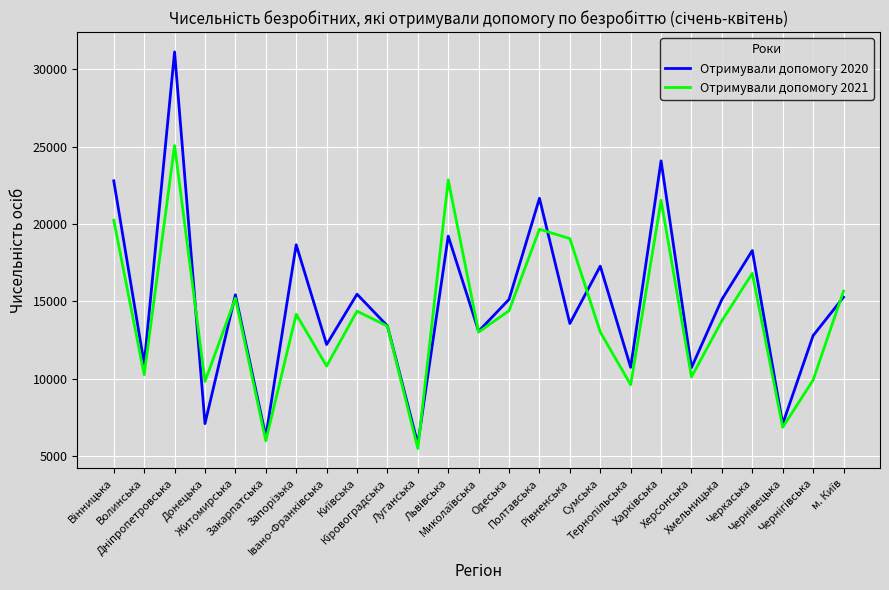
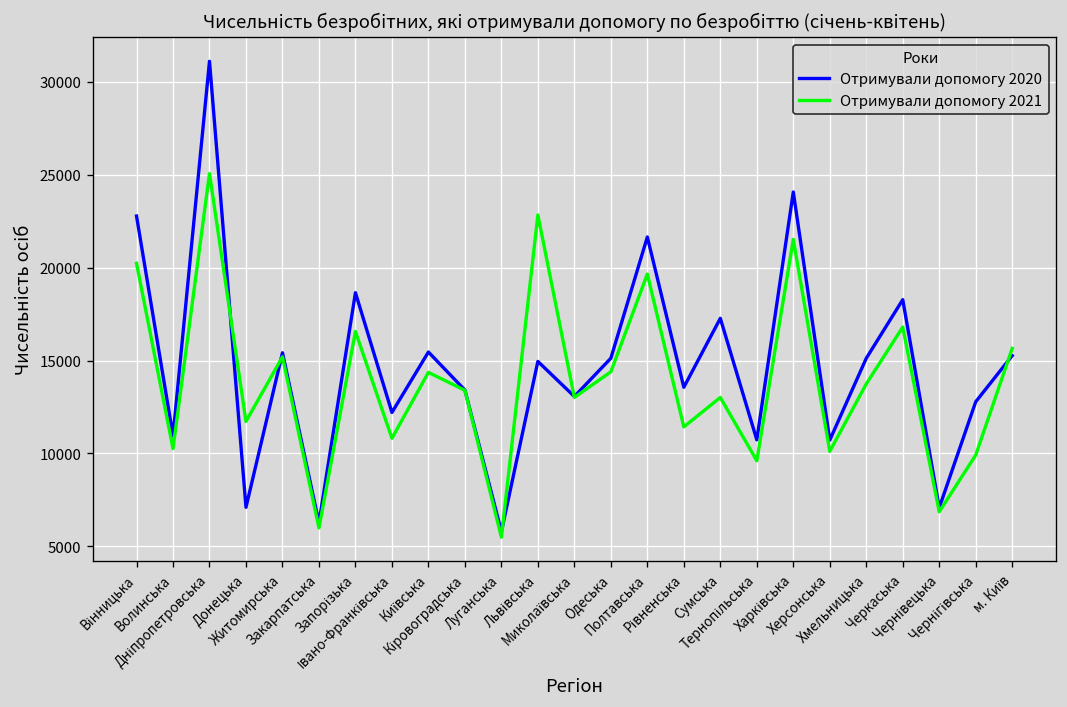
  {
    "Отримували допомогу 2020": {
      "Вінницька": 22800,
      "Волинська": 10900,
      "Дніпропетровська": 31100,
      "Донецька": 7100,
      "Житомирська": 15400,
      "Закарпатська": 6300,
      "Запорізька": 18700,
      "Івано-Франківська": 12200,
      "Київська": 15500,
      "Луганська": 5800,
-     "Львівська": 19200,
+     "Львівська": 15000,
      "Одеська": 15100,
      "Полтавська": 21700,
      "Рівненська": 13600,
      "Сумська": 17300,
      "Тернопільська": 10700,
      "Харківська": 24100,
      "Херсонська": 10700,
      "Хмельницька": 15100,
      "Черкаська": 18300,
      "Чернівецька": 7100,
      "Чернігівська": 12800,
      "м. Київ": 15300
    },
    "Отримували допомогу 2021": {
      "Вінницька": 20200,
      "Волинська": 10300,
      "Дніпропетровська": 25100,
-     "Донецька": 9800,
+     "Донецька": 11700,
      "Житомирська": 15200,
      "Закарпатська": 6000,
-     "Запорізька": 14200,
+     "Запорізька": 16600,
      "Івано-Франківська": 10800,
      "Київська": 14400,
      "Луганська": 5500,
      "Львівська": 22800,
      "Одеська": 14400,
      "Полтавська": 19700,
-     "Рівненська": 19100,
+     "Рівненська": 11400,
      "Сумська": 13000,
      "Тернопільська": 9600,
      "Харківська": 21500,
      "Херсонська": 10100,
      "Хмельницька": 13700,
      "Черкаська": 16800,
      "Чернівецька": 6900,
      "Чернігівська": 9900,
      "м. Київ": 15700
    }
  }
